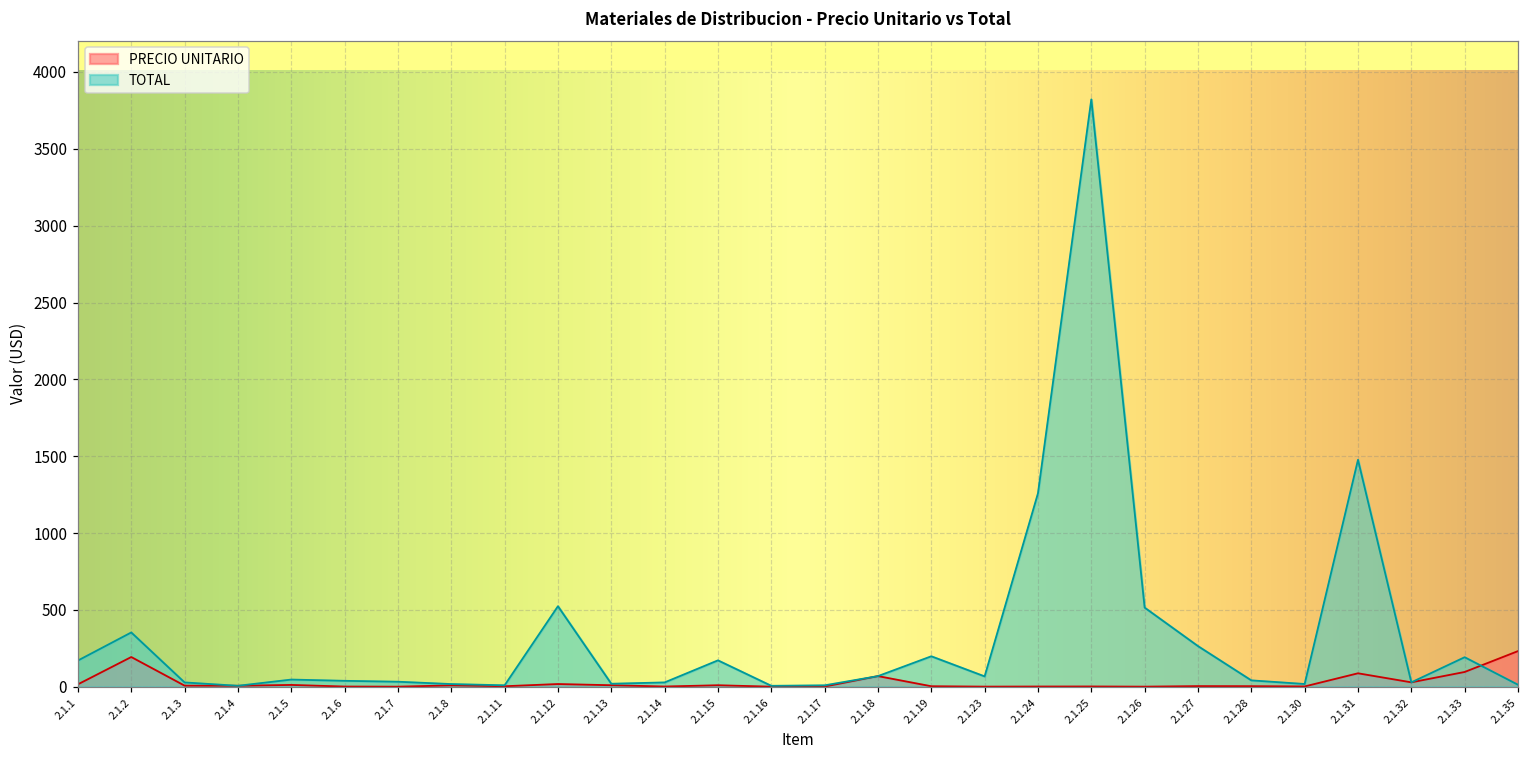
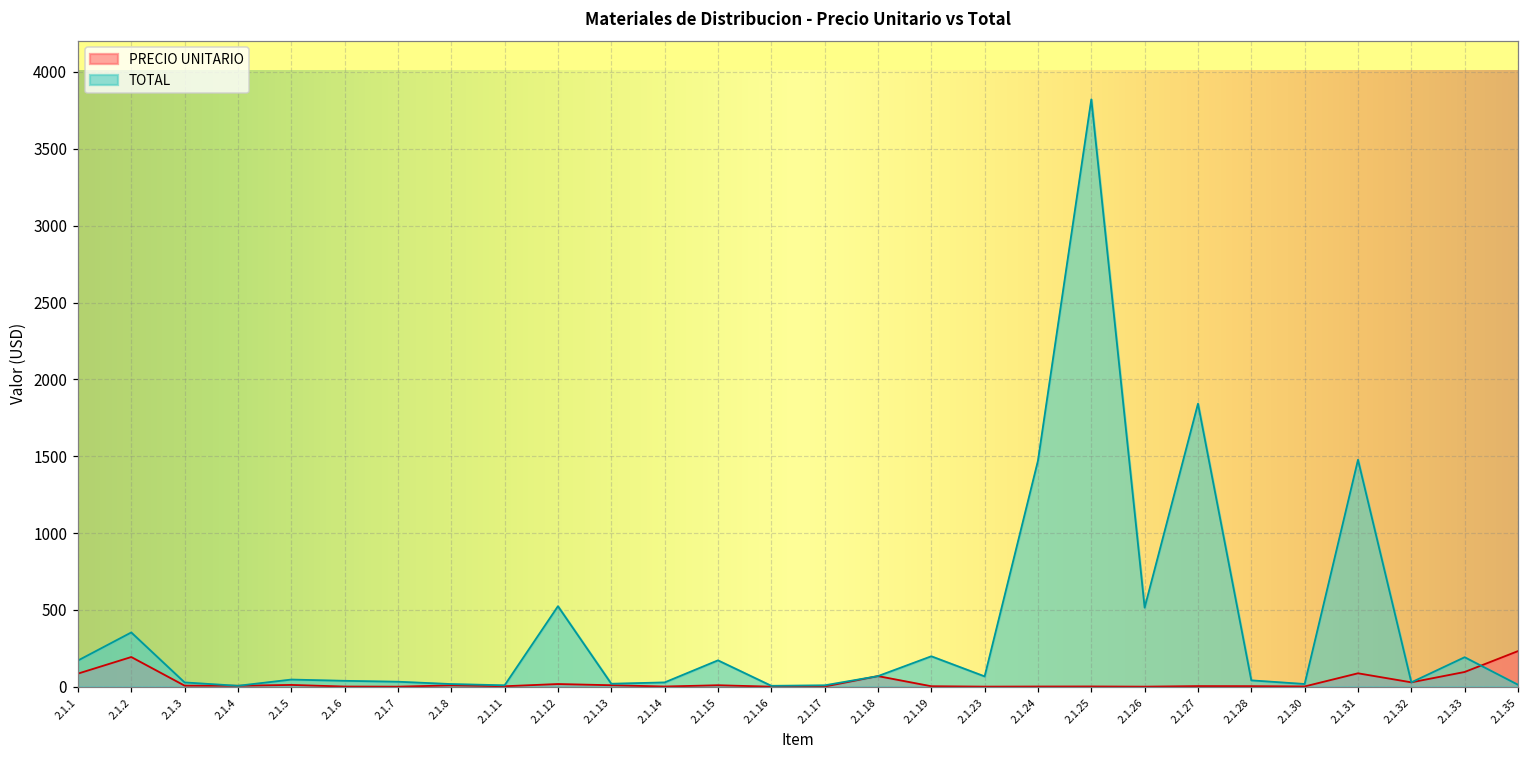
  {
    "PRECIO UNITARIO": {
-     "2.1.1": 20,
+     "2.1.1": 90,
      "2.1.2": 190,
      "2.1.3": 10,
      "2.1.5": 10,
      "2.1.6": 0,
      "2.1.7": 0,
      "2.1.12": 20,
      "2.1.14": 0,
      "2.1.15": 10,
      "2.1.19": 0,
      "2.1.23": 0,
      "2.1.24": 0,
      "2.1.25": 0,
      "2.1.26": 0,
      "2.1.27": 0,
      "2.1.28": 0,
      "2.1.31": 90,
      "2.1.33": 100,
      "2.1.35": 230
    },
    "TOTAL": {
      "2.1.1": 170,
      "2.1.2": 350,
      "2.1.3": 30,
      "2.1.5": 50,
      "2.1.6": 40,
      "2.1.7": 30,
      "2.1.12": 520,
      "2.1.14": 30,
      "2.1.15": 170,
      "2.1.19": 200,
      "2.1.23": 70,
-     "2.1.24": 1260,
+     "2.1.24": 1470,
      "2.1.25": 3820,
      "2.1.26": 510,
-     "2.1.27": 260,
+     "2.1.27": 1840,
      "2.1.28": 40,
      "2.1.31": 1480,
      "2.1.33": 190,
      "2.1.35": 10
    }
  }
